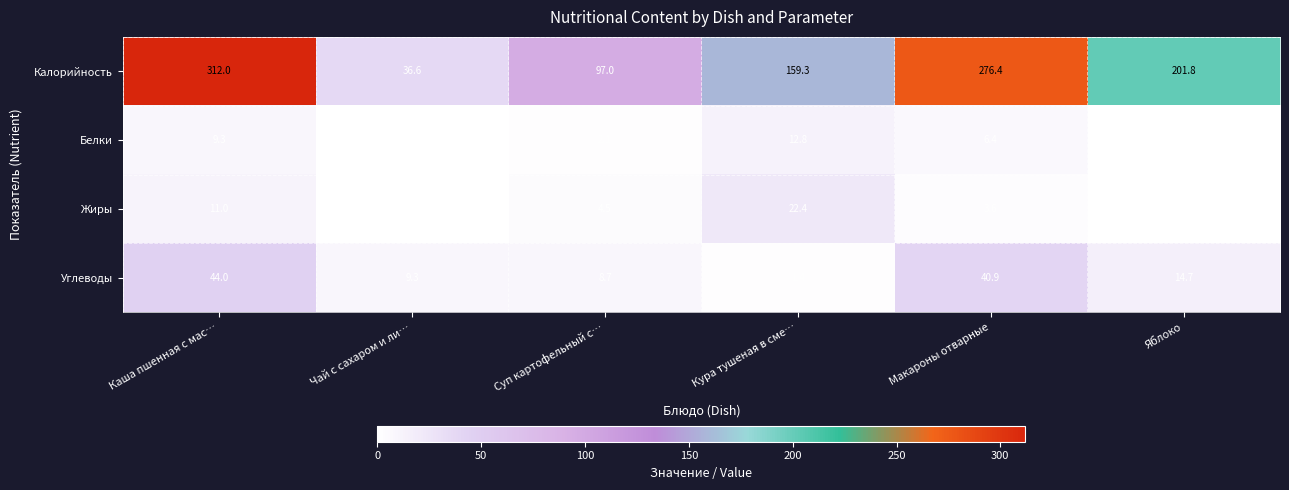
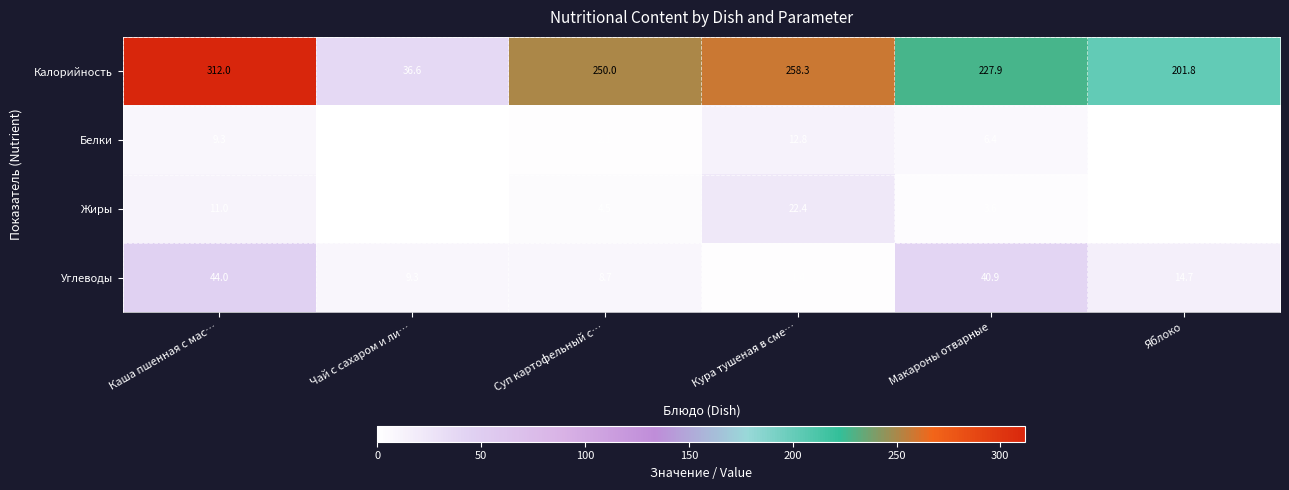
  {
    "Калорийность": {
      "Каша пшенная с мас…": 312.0,
-     "Суп картофельный с…": 97.0,
-     "Кура тушеная в сме…": 159.3,
-     "Макароны отварные": 276.4,
+     "Суп картофельный с…": 250.0,
+     "Кура тушеная в сме…": 258.3,
+     "Макароны отварные": 227.9,
      "Яблоко": 201.8
    }
  }
